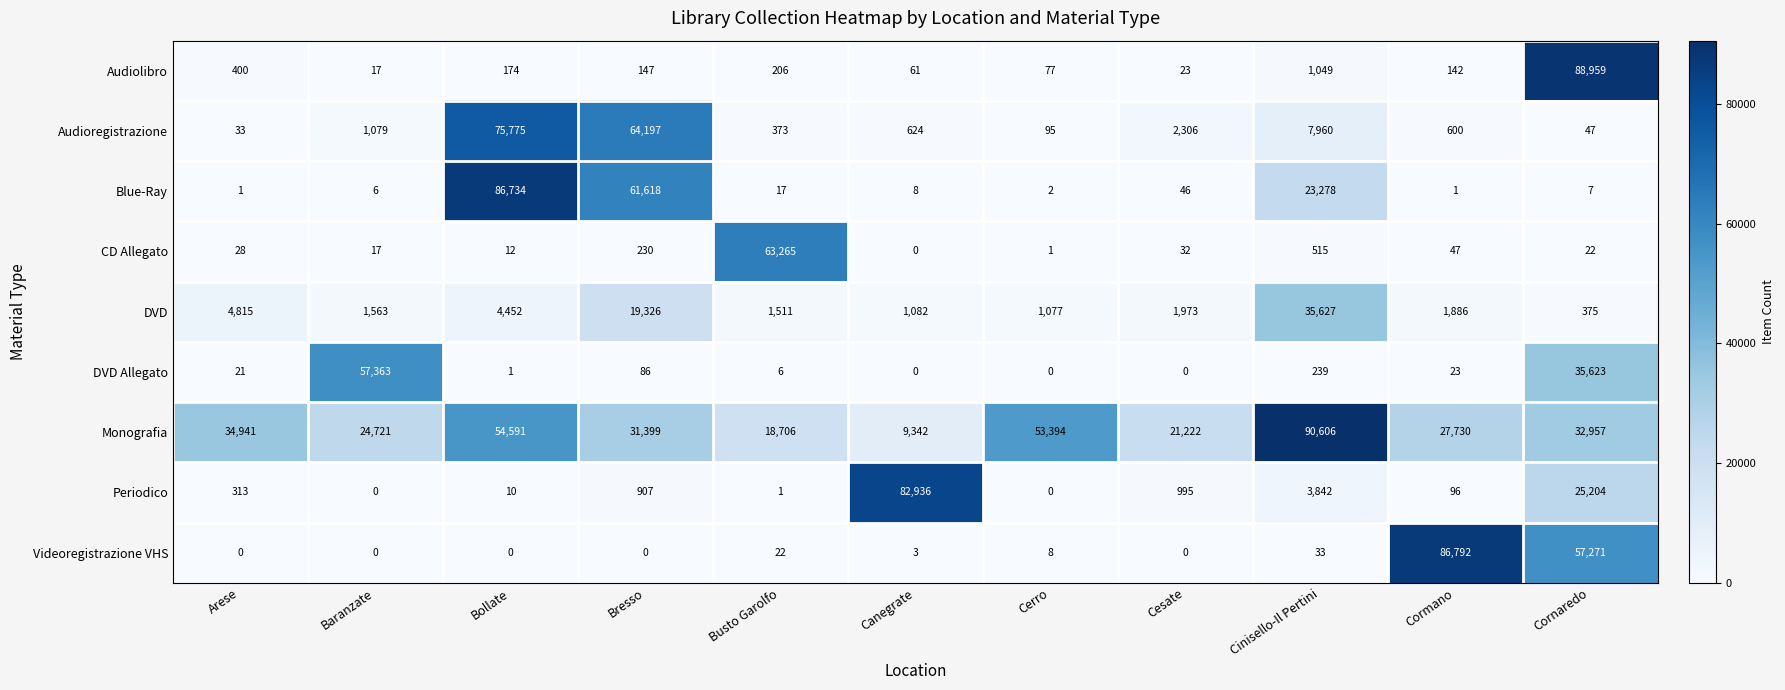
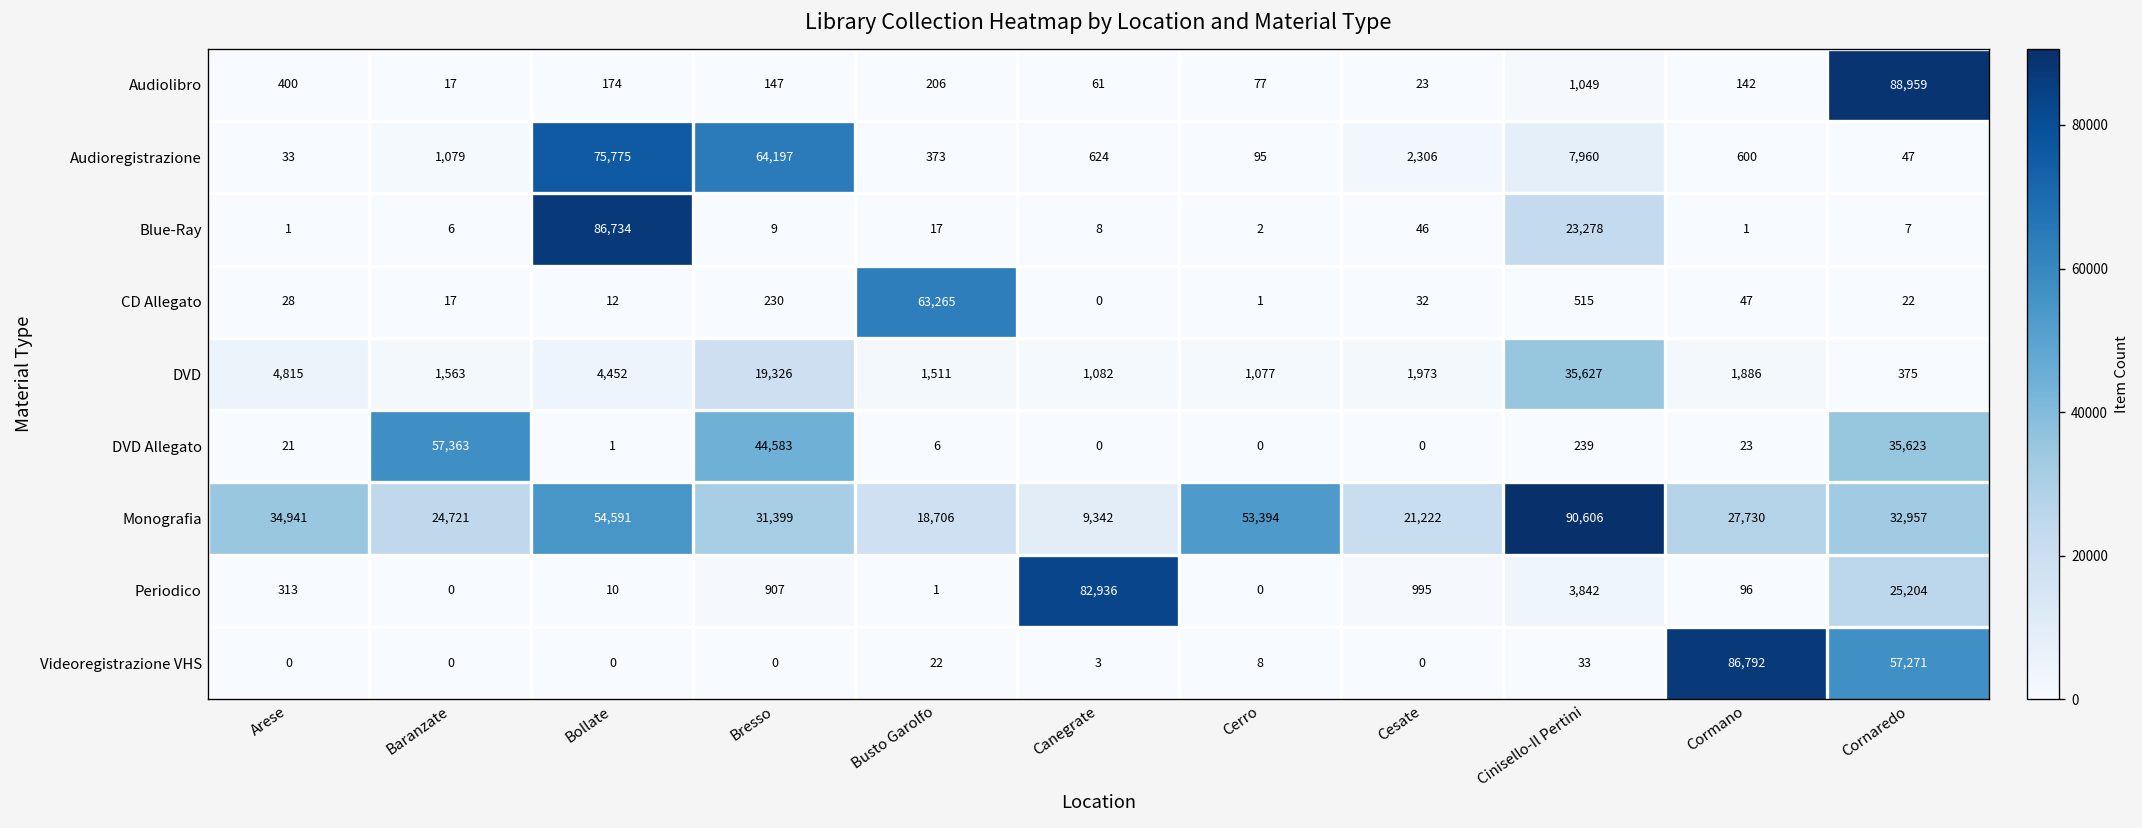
  {
    "Audiolibro": {
      "Arese": "400",
      "Baranzate": "17",
      "Bollate": "174",
      "Bresso": "147",
      "Busto Garolfo": "206",
      "Canegrate": "61",
      "Cerro": "77",
      "Cesate": "23",
      "Cinisello-Il Pertini": "1,049",
      "Cormano": "142",
      "Cornaredo": "88,959"
    },
    "Audioregistrazione": {
      "Arese": "33",
      "Baranzate": "1,079",
      "Bollate": "75,775",
      "Bresso": "64,197",
      "Busto Garolfo": "373",
      "Canegrate": "624",
      "Cerro": "95",
      "Cesate": "2,306",
      "Cinisello-Il Pertini": "7,960",
      "Cormano": "600",
      "Cornaredo": "47"
    },
    "Blue-Ray": {
      "Arese": "1",
      "Baranzate": "6",
      "Bollate": "86,734",
-     "Bresso": "61,618",
+     "Bresso": "9",
      "Busto Garolfo": "17",
      "Canegrate": "8",
      "Cerro": "2",
      "Cesate": "46",
      "Cinisello-Il Pertini": "23,278",
      "Cormano": "1",
      "Cornaredo": "7"
    },
    "CD Allegato": {
      "Arese": "28",
      "Baranzate": "17",
      "Bollate": "12",
      "Bresso": "230",
      "Busto Garolfo": "63,265",
      "Canegrate": "0",
      "Cerro": "1",
      "Cesate": "32",
      "Cinisello-Il Pertini": "515",
      "Cormano": "47",
      "Cornaredo": "22"
    },
    "DVD": {
      "Arese": "4,815",
      "Baranzate": "1,563",
      "Bollate": "4,452",
      "Bresso": "19,326",
      "Busto Garolfo": "1,511",
      "Canegrate": "1,082",
      "Cerro": "1,077",
      "Cesate": "1,973",
      "Cinisello-Il Pertini": "35,627",
      "Cormano": "1,886",
      "Cornaredo": "375"
    },
    "DVD Allegato": {
      "Arese": "21",
      "Baranzate": "57,363",
      "Bollate": "1",
-     "Bresso": "86",
+     "Bresso": "44,583",
      "Busto Garolfo": "6",
      "Canegrate": "0",
      "Cerro": "0",
      "Cesate": "0",
      "Cinisello-Il Pertini": "239",
      "Cormano": "23",
      "Cornaredo": "35,623"
    },
    "Monografia": {
      "Arese": "34,941",
      "Baranzate": "24,721",
      "Bollate": "54,591",
      "Bresso": "31,399",
      "Busto Garolfo": "18,706",
      "Canegrate": "9,342",
      "Cerro": "53,394",
      "Cesate": "21,222",
      "Cinisello-Il Pertini": "90,606",
      "Cormano": "27,730",
      "Cornaredo": "32,957"
    },
    "Periodico": {
      "Arese": "313",
      "Baranzate": "0",
      "Bollate": "10",
      "Bresso": "907",
      "Busto Garolfo": "1",
      "Canegrate": "82,936",
      "Cerro": "0",
      "Cesate": "995",
      "Cinisello-Il Pertini": "3,842",
      "Cormano": "96",
      "Cornaredo": "25,204"
    },
    "Videoregistrazione VHS": {
      "Arese": "0",
      "Baranzate": "0",
      "Bollate": "0",
      "Bresso": "0",
      "Busto Garolfo": "22",
      "Canegrate": "3",
      "Cerro": "8",
      "Cesate": "0",
      "Cinisello-Il Pertini": "33",
      "Cormano": "86,792",
      "Cornaredo": "57,271"
    }
  }
